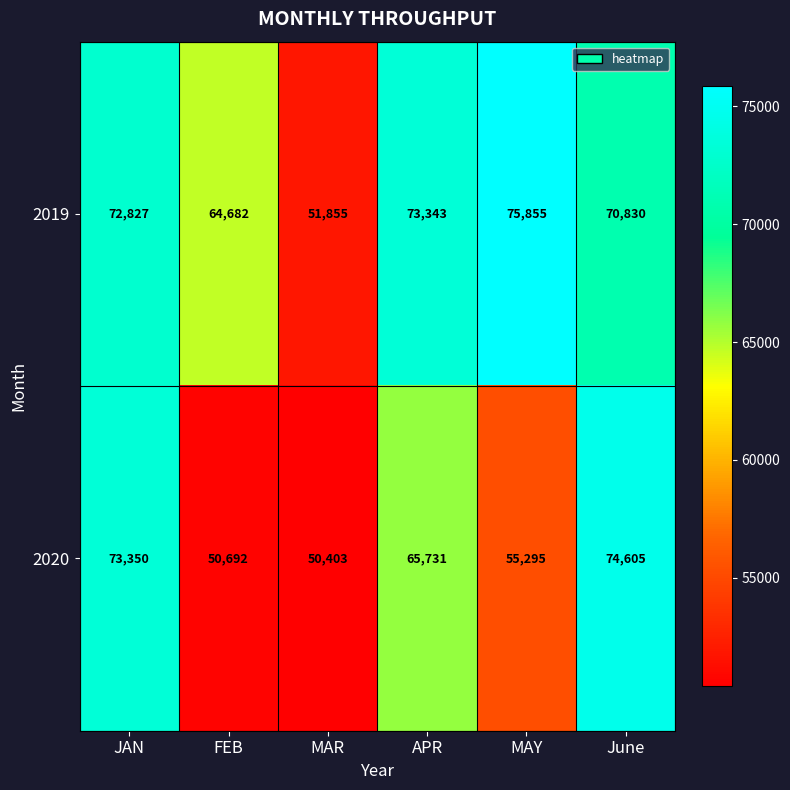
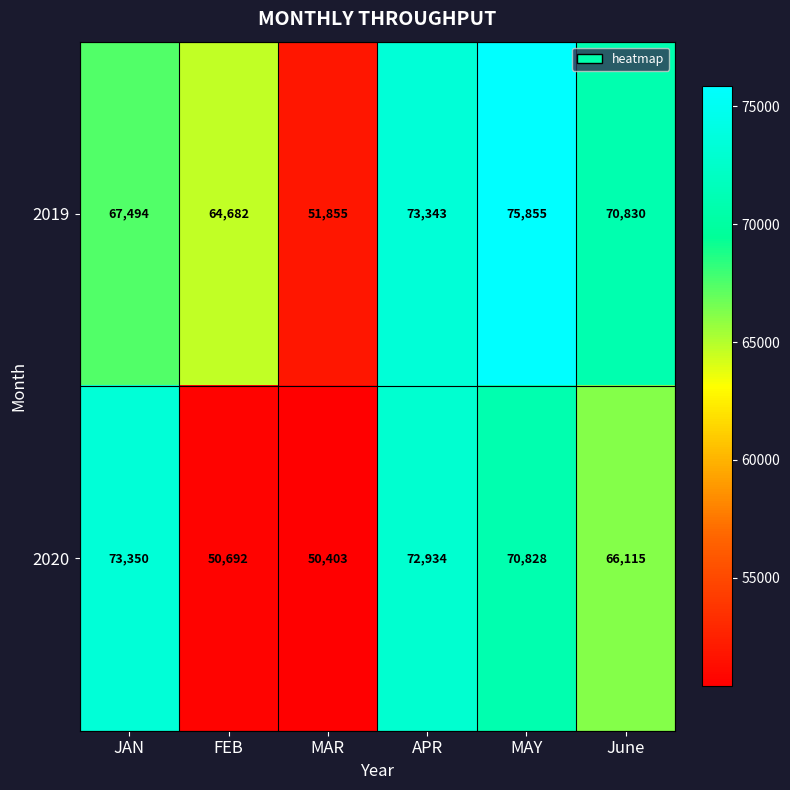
  {
    "2019": {
-     "JAN": "72,827",
+     "JAN": "67,494",
      "FEB": "64,682",
      "MAR": "51,855",
      "APR": "73,343",
      "MAY": "75,855",
      "June": "70,830"
    },
    "2020": {
      "JAN": "73,350",
      "FEB": "50,692",
      "MAR": "50,403",
-     "APR": "65,731",
-     "MAY": "55,295",
-     "June": "74,605"
+     "APR": "72,934",
+     "MAY": "70,828",
+     "June": "66,115"
    }
  }
